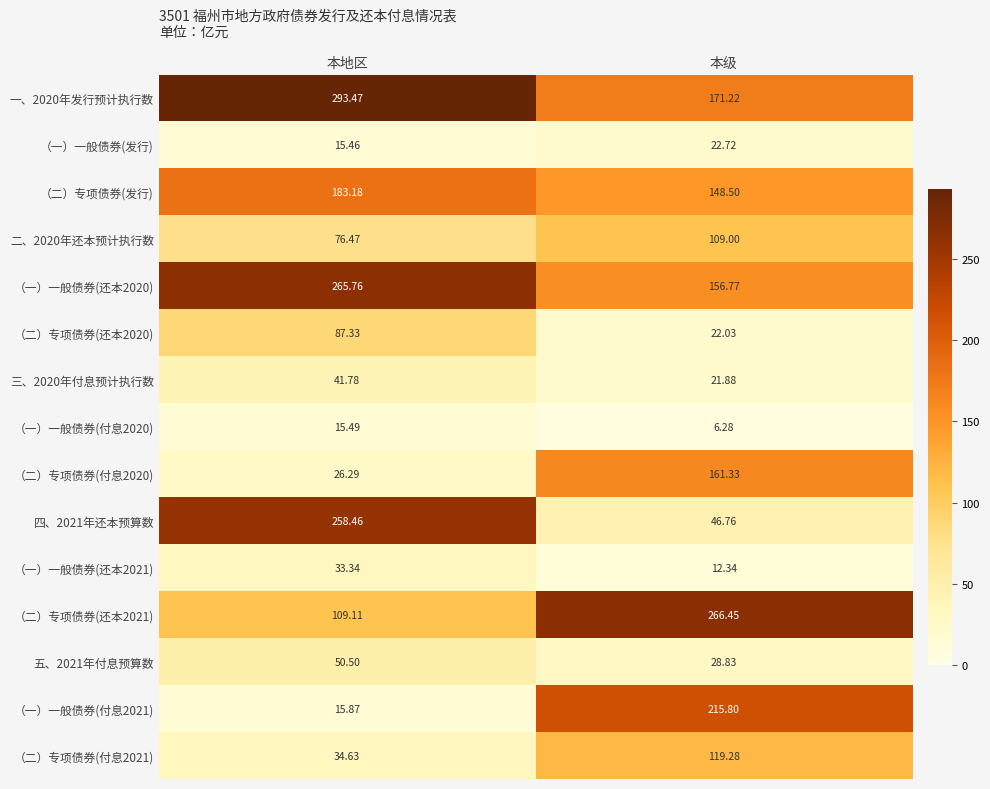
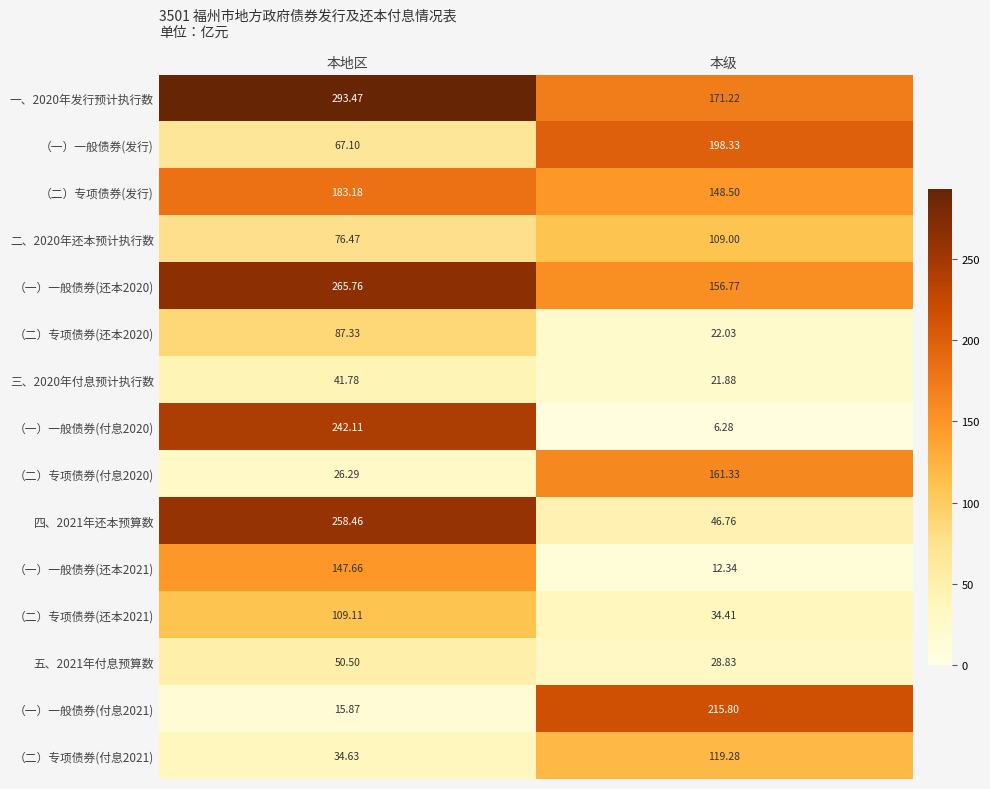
  {
    "一、2020年发行预计执行数": {
      "本地区": 293.47,
      "本级": 171.22
    },
    "（一）一般债券(发行)": {
-     "本地区": 15.46,
-     "本级": 22.72
+     "本地区": 67.10,
+     "本级": 198.33
    },
    "（二）专项债券(发行)": {
      "本地区": 183.18,
      "本级": 148.50
    },
    "二、2020年还本预计执行数": {
      "本地区": 76.47,
      "本级": 109.00
    },
    "（一）一般债券(还本2020)": {
      "本地区": 265.76,
      "本级": 156.77
    },
    "（二）专项债券(还本2020)": {
      "本地区": 87.33,
      "本级": 22.03
    },
    "三、2020年付息预计执行数": {
      "本地区": 41.78,
      "本级": 21.88
    },
    "（一）一般债券(付息2020)": {
-     "本地区": 15.49,
+     "本地区": 242.11,
      "本级": 6.28
    },
    "（二）专项债券(付息2020)": {
      "本地区": 26.29,
      "本级": 161.33
    },
    "四、2021年还本预算数": {
      "本地区": 258.46,
      "本级": 46.76
    },
    "（一）一般债券(还本2021)": {
-     "本地区": 33.34,
+     "本地区": 147.66,
      "本级": 12.34
    },
    "（二）专项债券(还本2021)": {
      "本地区": 109.11,
-     "本级": 266.45
+     "本级": 34.41
    },
    "五、2021年付息预算数": {
      "本地区": 50.50,
      "本级": 28.83
    },
    "（一）一般债券(付息2021)": {
      "本地区": 15.87,
      "本级": 215.80
    },
    "（二）专项债券(付息2021)": {
      "本地区": 34.63,
      "本级": 119.28
    }
  }
